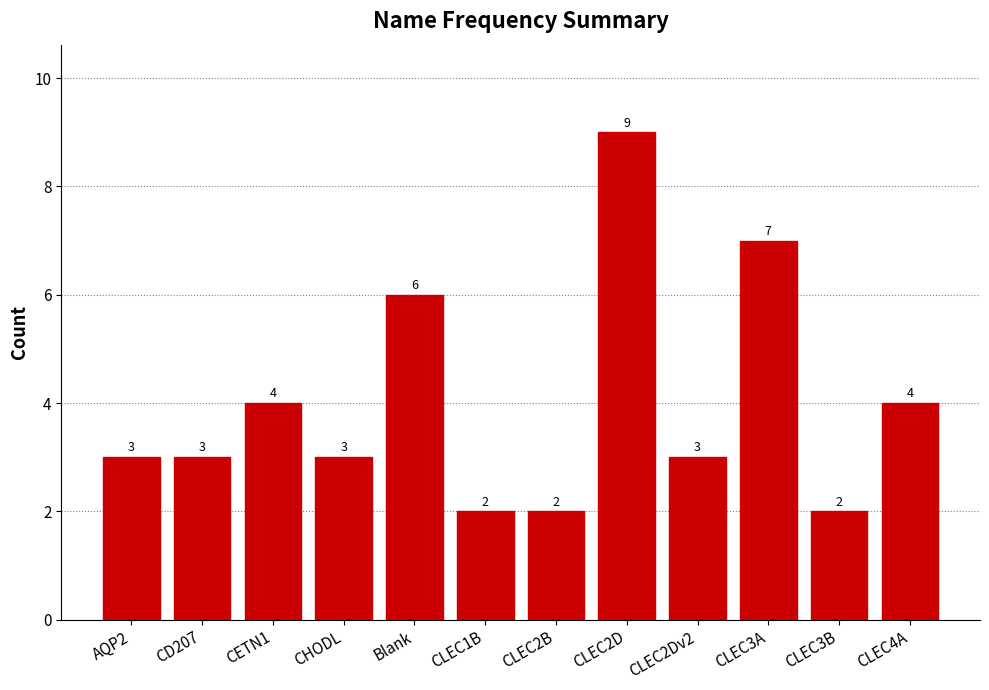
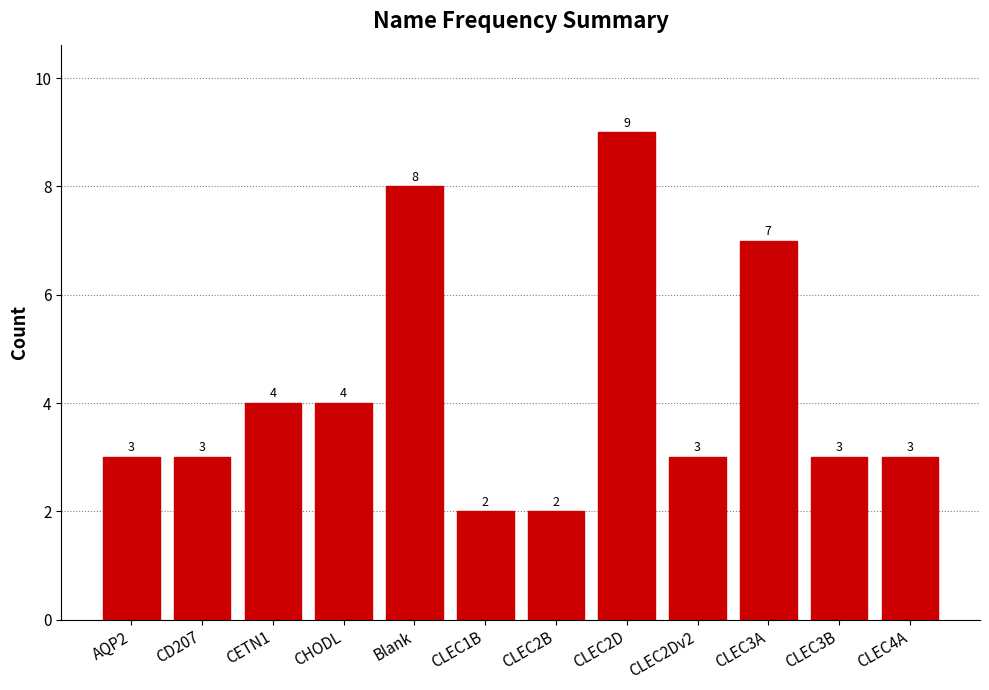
  {
    "AQP2": 3,
    "CD207": 3,
    "CETN1": 4,
-   "CHODL": 3,
-   "Blank": 6,
+   "CHODL": 4,
+   "Blank": 8,
    "CLEC1B": 2,
    "CLEC2B": 2,
    "CLEC2D": 9,
    "CLEC2Dv2": 3,
    "CLEC3A": 7,
-   "CLEC3B": 2,
-   "CLEC4A": 4
+   "CLEC3B": 3,
+   "CLEC4A": 3
  }
